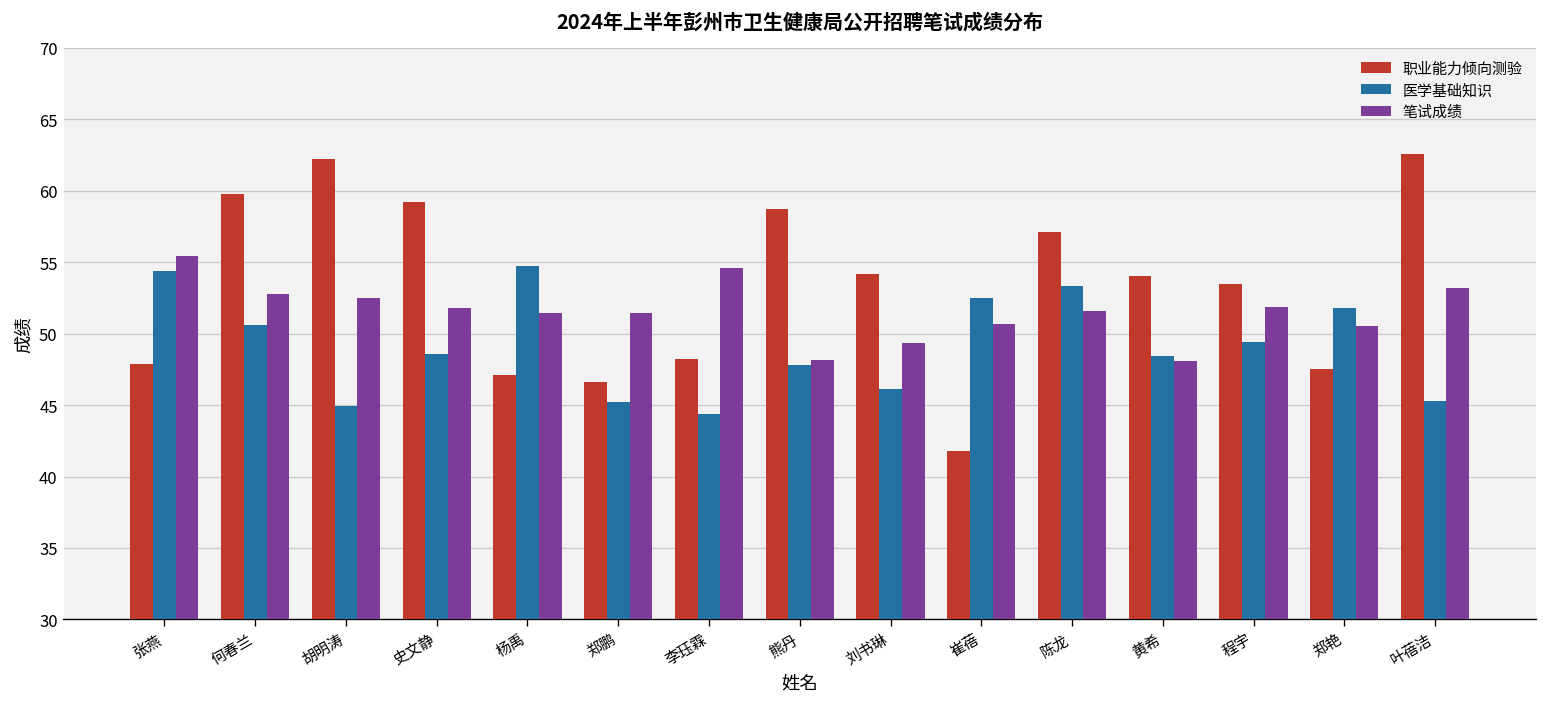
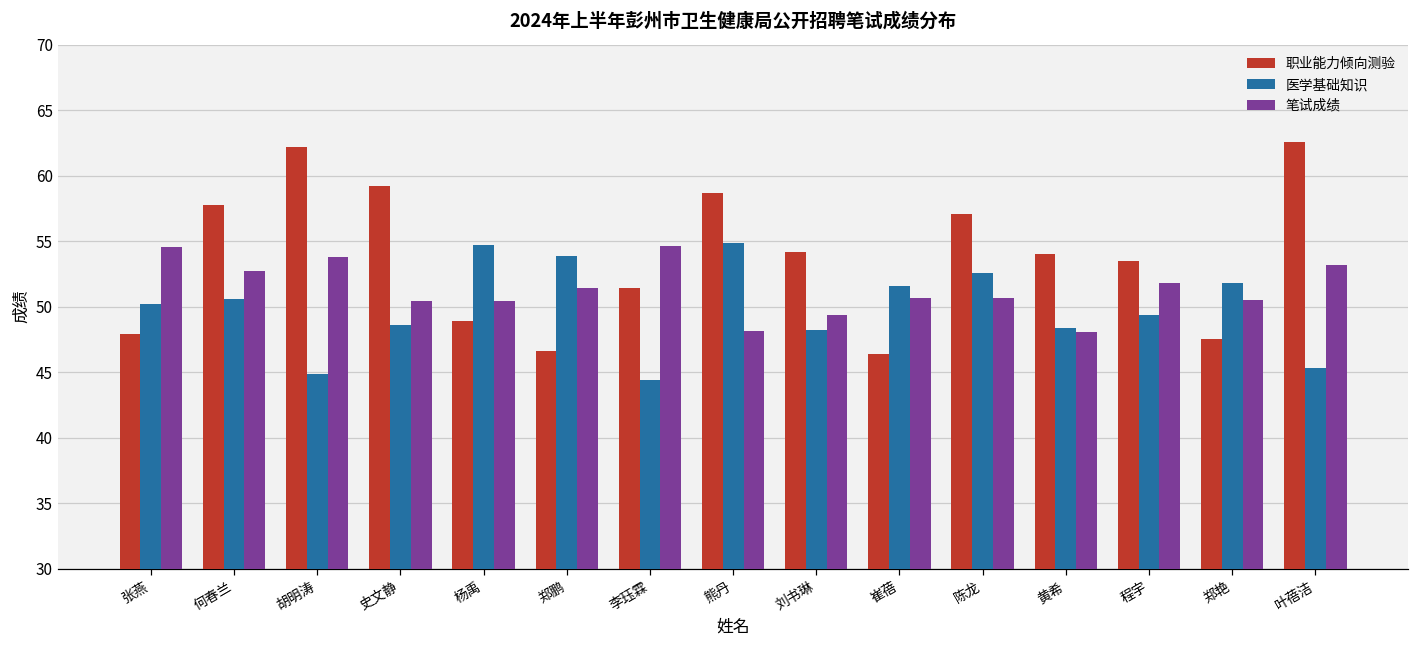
  {
    "职业能力倾向测验": {
      "张燕": 47.9,
-     "何春兰": 59.8,
+     "何春兰": 57.8,
      "胡明涛": 62.2,
      "史文静": 59.2,
-     "杨禹": 47.1,
+     "杨禹": 48.9,
      "郑鹏": 46.6,
-     "李珏霖": 48.2,
+     "李珏霖": 51.4,
      "熊丹": 58.7,
      "刘书琳": 54.2,
-     "崔蓓": 41.8,
+     "崔蓓": 46.4,
      "陈龙": 57.1,
      "黄希": 54.0,
      "程宇": 53.5,
      "郑艳": 47.5,
      "叶蓓洁": 62.6
    },
    "医学基础知识": {
-     "张燕": 54.4,
+     "张燕": 50.2,
      "何春兰": 50.6,
      "胡明涛": 44.9,
      "史文静": 48.6,
      "杨禹": 54.7,
-     "郑鹏": 45.2,
+     "郑鹏": 53.9,
      "李珏霖": 44.4,
-     "熊丹": 47.8,
-     "刘书琳": 46.1,
-     "崔蓓": 52.5,
-     "陈龙": 53.3,
+     "熊丹": 54.9,
+     "刘书琳": 48.2,
+     "崔蓓": 51.6,
+     "陈龙": 52.6,
      "黄希": 48.4,
      "程宇": 49.4,
      "郑艳": 51.8,
      "叶蓓洁": 45.3
    },
    "笔试成绩": {
-     "张燕": 55.4,
+     "张燕": 54.6,
      "何春兰": 52.8,
-     "胡明涛": 52.5,
-     "史文静": 51.8,
-     "杨禹": 51.4,
+     "胡明涛": 53.8,
+     "史文静": 50.4,
+     "杨禹": 50.4,
      "郑鹏": 51.4,
      "李珏霖": 54.6,
      "熊丹": 48.2,
      "刘书琳": 49.4,
      "崔蓓": 50.7,
-     "陈龙": 51.6,
+     "陈龙": 50.7,
      "黄希": 48.1,
      "程宇": 51.8,
      "郑艳": 50.5,
      "叶蓓洁": 53.2
    }
  }
